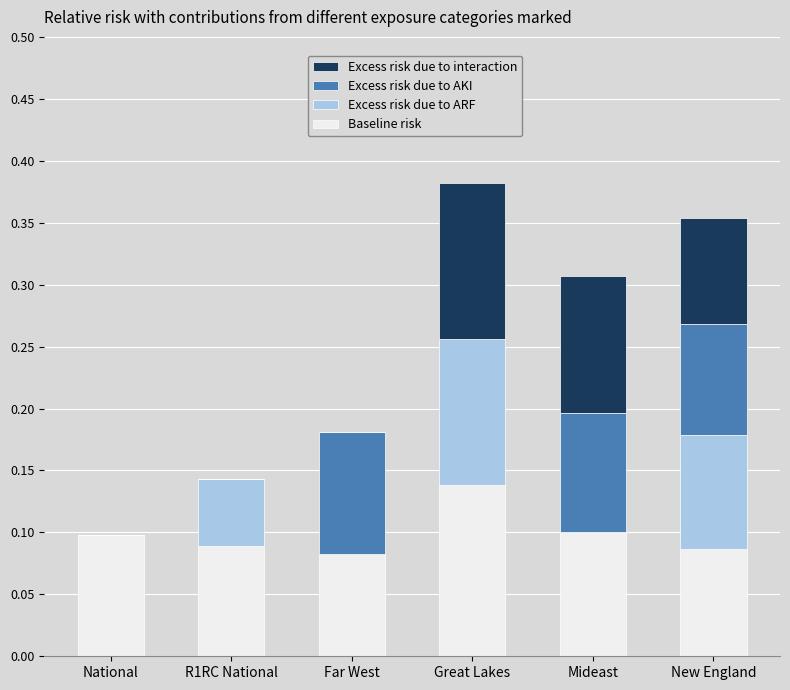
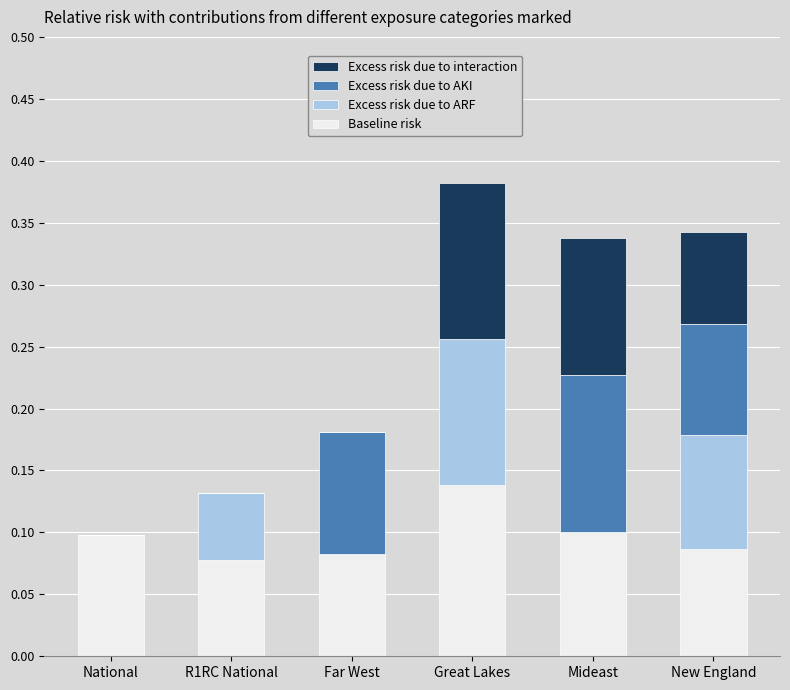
  {
    "Baseline risk": {
      "National": 0.098,
-     "R1RC National": 0.089,
+     "R1RC National": 0.078,
      "Far West": 0.083,
      "Great Lakes": 0.138,
      "Mideast": 0.100,
      "New England": 0.086
    },
    "Excess risk due to ARF": {
      "National": 0.000,
      "R1RC National": 0.054,
      "Far West": 0.000,
      "Great Lakes": 0.118,
      "Mideast": 0.000,
      "New England": 0.093
    },
    "Excess risk due to AKI": {
      "National": 0.000,
      "R1RC National": 0.000,
      "Far West": 0.099,
      "Great Lakes": 0.000,
-     "Mideast": 0.097,
+     "Mideast": 0.127,
      "New England": 0.090
    },
    "Excess risk due to interaction": {
      "National": 0.000,
      "R1RC National": 0.000,
      "Far West": 0.000,
      "Great Lakes": 0.126,
      "Mideast": 0.110,
-     "New England": 0.086
+     "New England": 0.074
    }
  }
